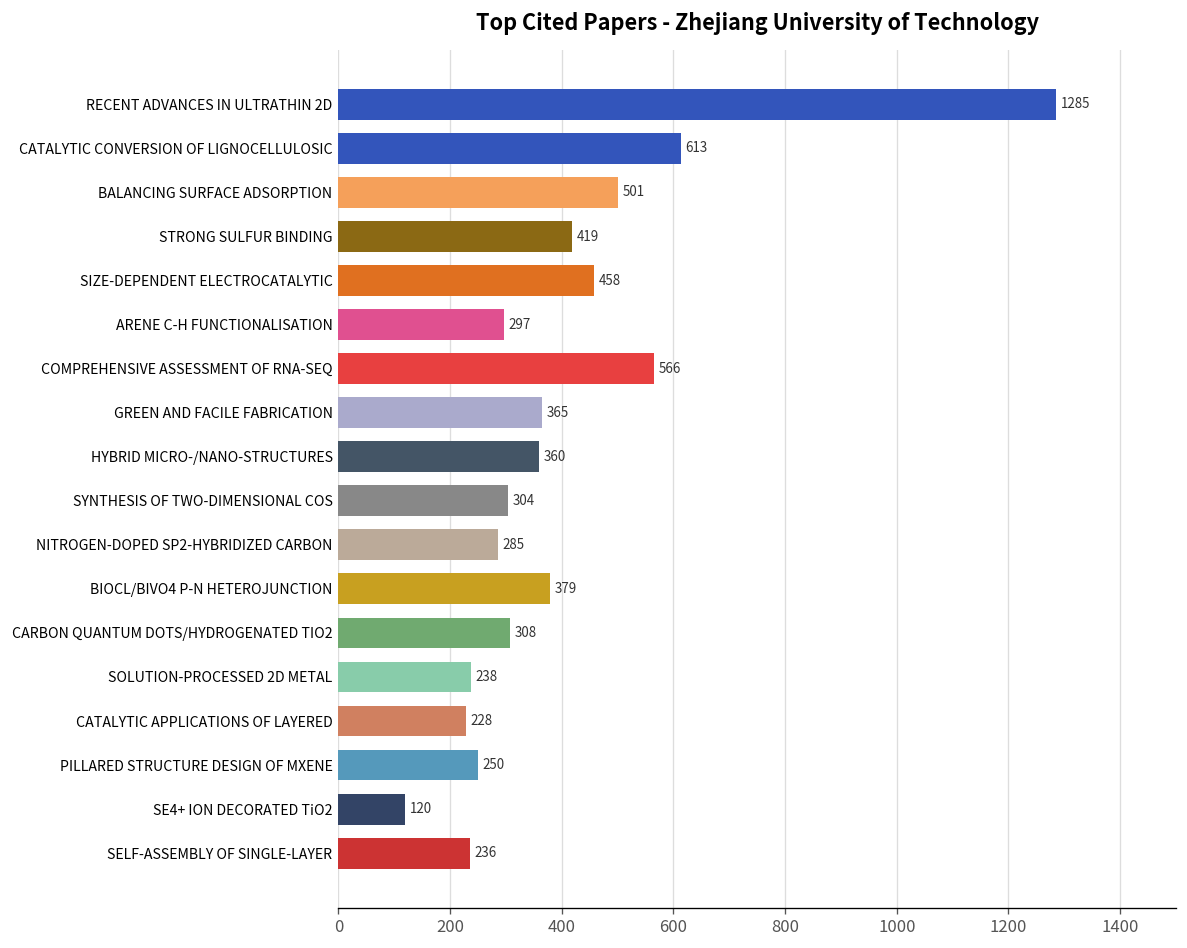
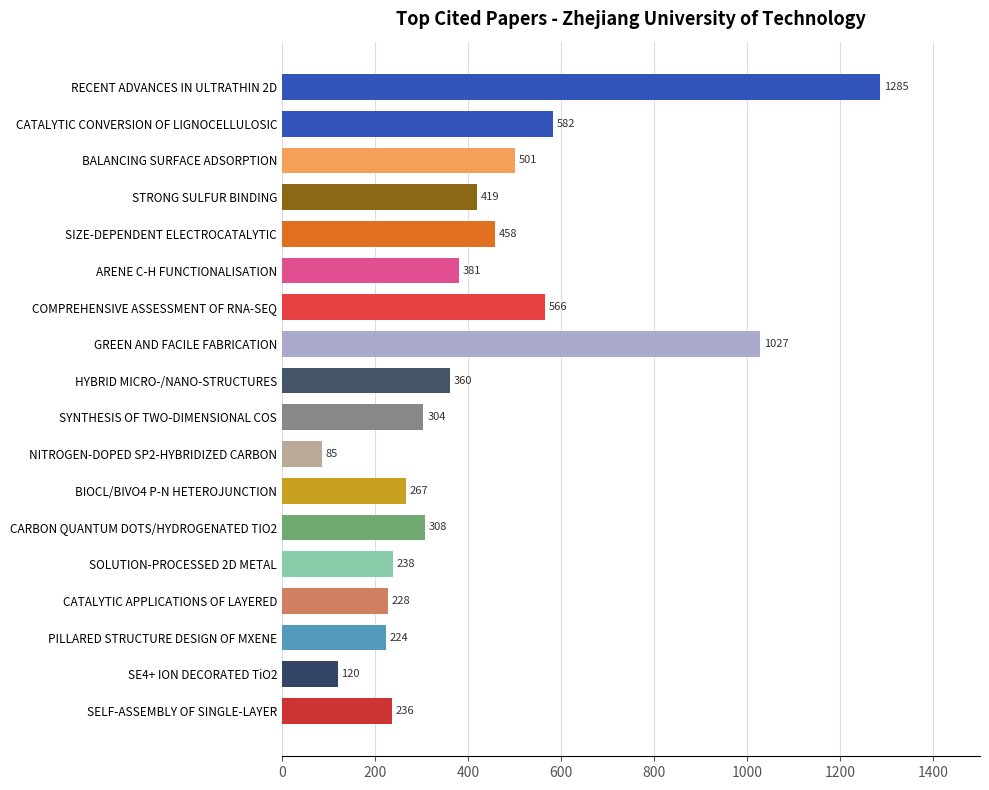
  {
    "RECENT ADVANCES IN ULTRATHIN 2D": 1285,
-   "CATALYTIC CONVERSION OF LIGNOCELLULOSIC": 613,
+   "CATALYTIC CONVERSION OF LIGNOCELLULOSIC": 582,
    "BALANCING SURFACE ADSORPTION": 501,
    "STRONG SULFUR BINDING": 419,
    "SIZE-DEPENDENT ELECTROCATALYTIC": 458,
-   "ARENE C-H FUNCTIONALISATION": 297,
+   "ARENE C-H FUNCTIONALISATION": 381,
    "COMPREHENSIVE ASSESSMENT OF RNA-SEQ": 566,
-   "GREEN AND FACILE FABRICATION": 365,
+   "GREEN AND FACILE FABRICATION": 1027,
    "HYBRID MICRO-/NANO-STRUCTURES": 360,
    "SYNTHESIS OF TWO-DIMENSIONAL COS": 304,
-   "NITROGEN-DOPED SP2-HYBRIDIZED CARBON": 285,
-   "BIOCL/BIVO4 P-N HETEROJUNCTION": 379,
+   "NITROGEN-DOPED SP2-HYBRIDIZED CARBON": 85,
+   "BIOCL/BIVO4 P-N HETEROJUNCTION": 267,
    "CARBON QUANTUM DOTS/HYDROGENATED TIO2": 308,
    "SOLUTION-PROCESSED 2D METAL": 238,
    "CATALYTIC APPLICATIONS OF LAYERED": 228,
-   "PILLARED STRUCTURE DESIGN OF MXENE": 250,
+   "PILLARED STRUCTURE DESIGN OF MXENE": 224,
    "SE4+ ION DECORATED TiO2": 120,
    "SELF-ASSEMBLY OF SINGLE-LAYER": 236
  }
